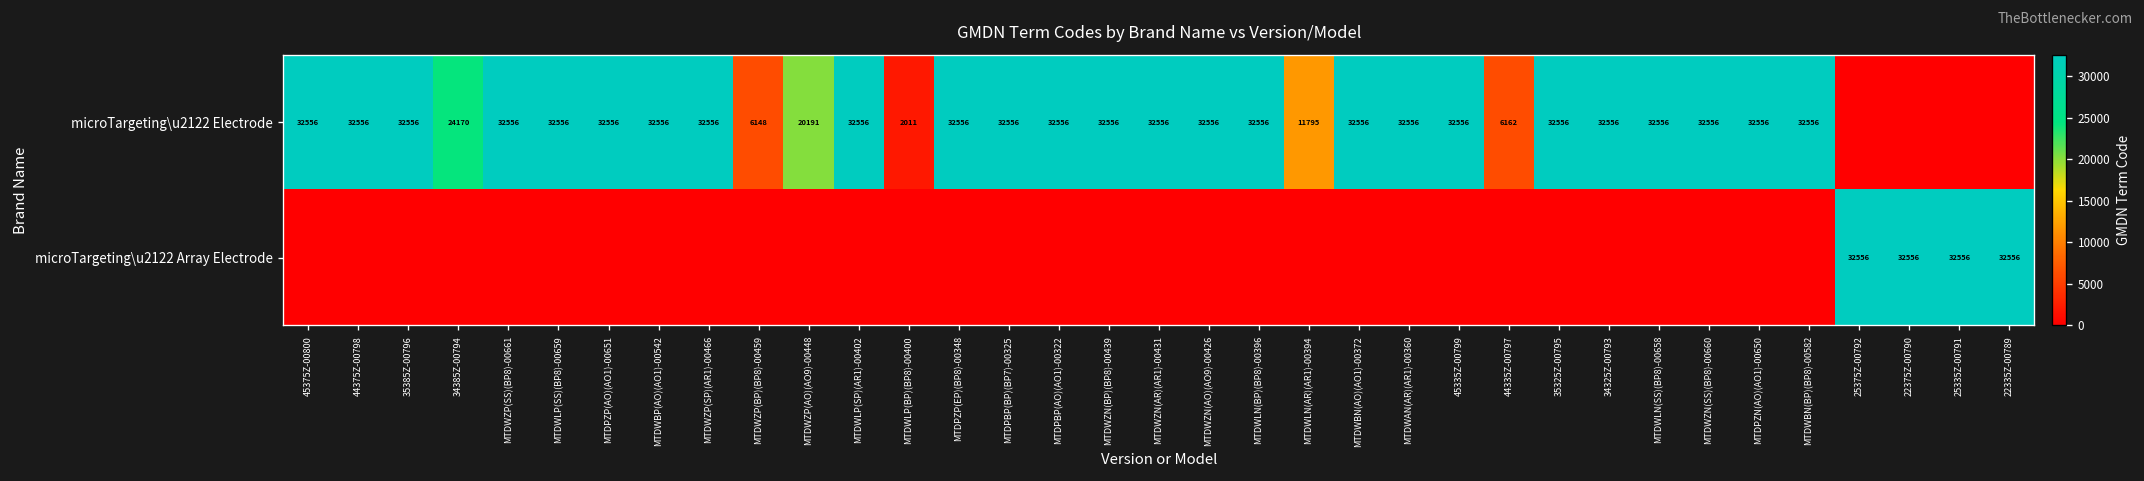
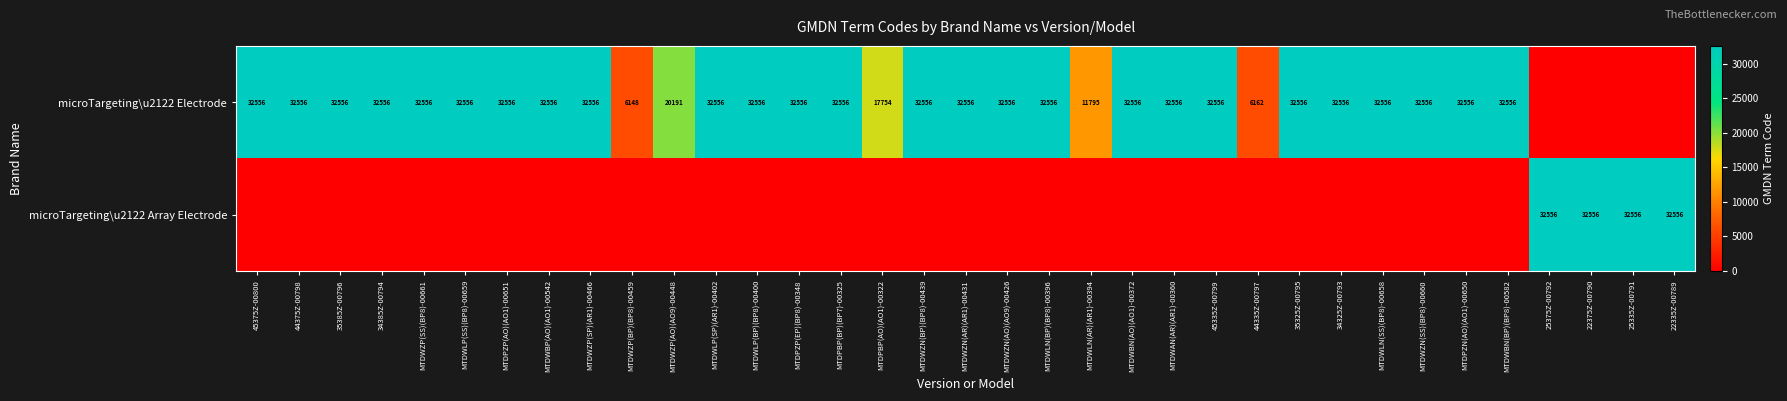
  {
    "microTargeting\\u2122 Electrode": {
      "45375Z-00800": 32556,
      "44375Z-00798": 32556,
      "35385Z-00796": 32556,
-     "34385Z-00794": 24170,
+     "34385Z-00794": 32556,
      "MTDWZP(SS)(BP8)-00661": 32556,
      "MTDWLP(SS)(BP8)-00659": 32556,
      "MTDPZP(AO)(AO1)-00651": 32556,
      "MTDWBP(AO)(AO1)-00542": 32556,
      "MTDWZP(SP)(AR1)-00466": 32556,
      "MTDWZP(BP)(BP8)-00459": 6148,
      "MTDWZP(AO)(AO9)-00448": 20191,
      "MTDWLP(SP)(AR1)-00402": 32556,
-     "MTDWLP(BP)(BP8)-00400": 2011,
+     "MTDWLP(BP)(BP8)-00400": 32556,
      "MTDPZP(EP)(BP8)-00348": 32556,
      "MTDPBP(BP)(BP7)-00325": 32556,
-     "MTDPBP(AO)(AO1)-00322": 32556,
+     "MTDPBP(AO)(AO1)-00322": 17754,
      "MTDWZN(BP)(BP8)-00439": 32556,
      "MTDWZN(AR)(AR1)-00431": 32556,
      "MTDWZN(AO)(AO9)-00426": 32556,
      "MTDWLN(BP)(BP8)-00396": 32556,
      "MTDWLN(AR)(AR1)-00394": 11795,
      "MTDWBN(AO)(AO1)-00372": 32556,
      "MTDWAN(AR)(AR1)-00360": 32556,
      "45335Z-00799": 32556,
      "44335Z-00797": 6162,
      "35325Z-00795": 32556,
      "34325Z-00793": 32556,
      "MTDWLN(SS)(BP8)-00658": 32556,
      "MTDWZN(SS)(BP8)-00660": 32556,
      "MTDPZN(AO)(AO1)-00650": 32556,
      "MTDWBN(BP)(BP8)-00582": 32556
    },
    "microTargeting\\u2122 Array Electrode": {
      "25375Z-00792": 32556,
      "22375Z-00790": 32556,
      "25335Z-00791": 32556,
      "22335Z-00789": 32556
    }
  }
